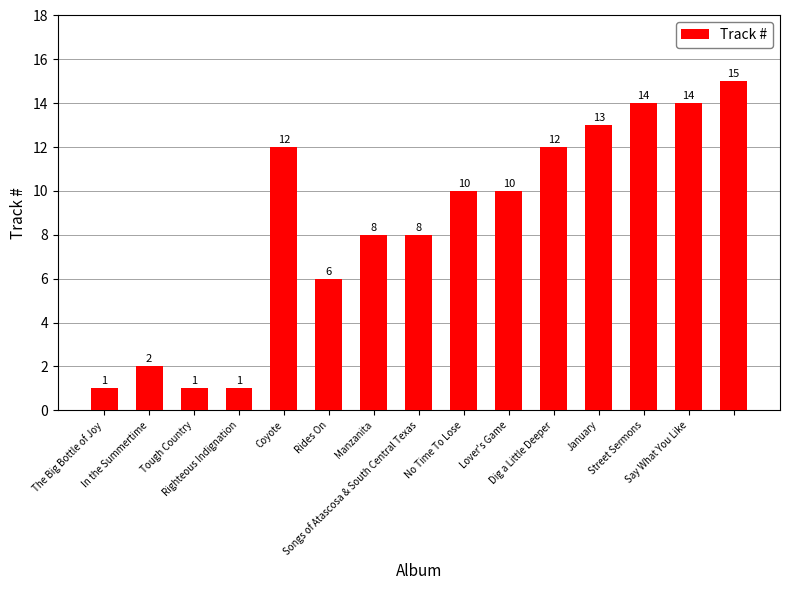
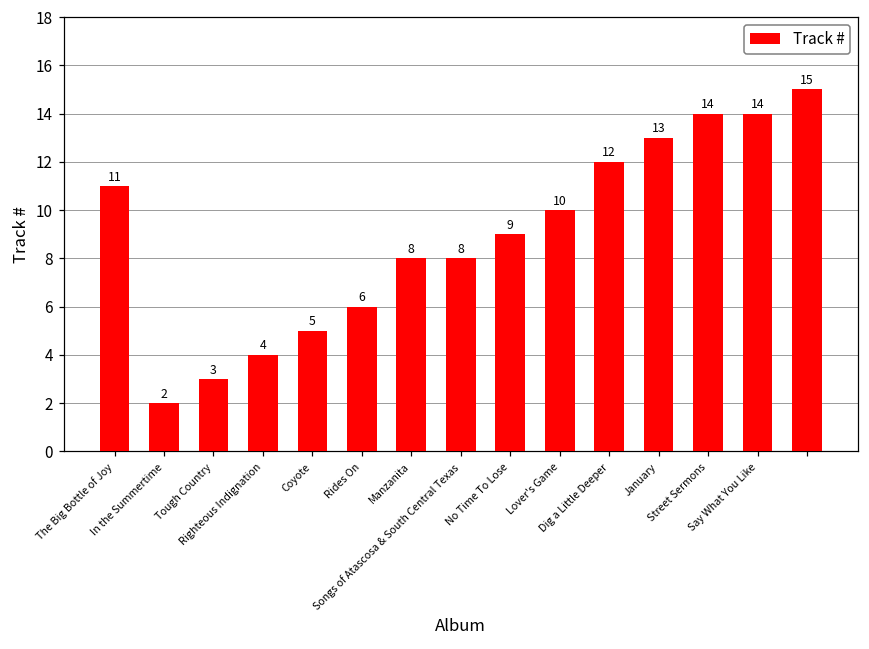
  {
-   "The Big Bottle of Joy": 1,
+   "The Big Bottle of Joy": 11,
    "In the Summertime": 2,
-   "Tough Country": 1,
-   "Righteous Indignation": 1,
-   "Coyote": 12,
+   "Tough Country": 3,
+   "Righteous Indignation": 4,
+   "Coyote": 5,
    "Rides On": 6,
    "Manzanita": 8,
    "Songs of Atascosa & South Central Texas": 8,
-   "No Time To Lose": 10,
+   "No Time To Lose": 9,
    "Lover's Game": 10,
    "Dig a Little Deeper": 12,
    "January": 13,
    "Street Sermons": 14,
    "Say What You Like": 14
  }
